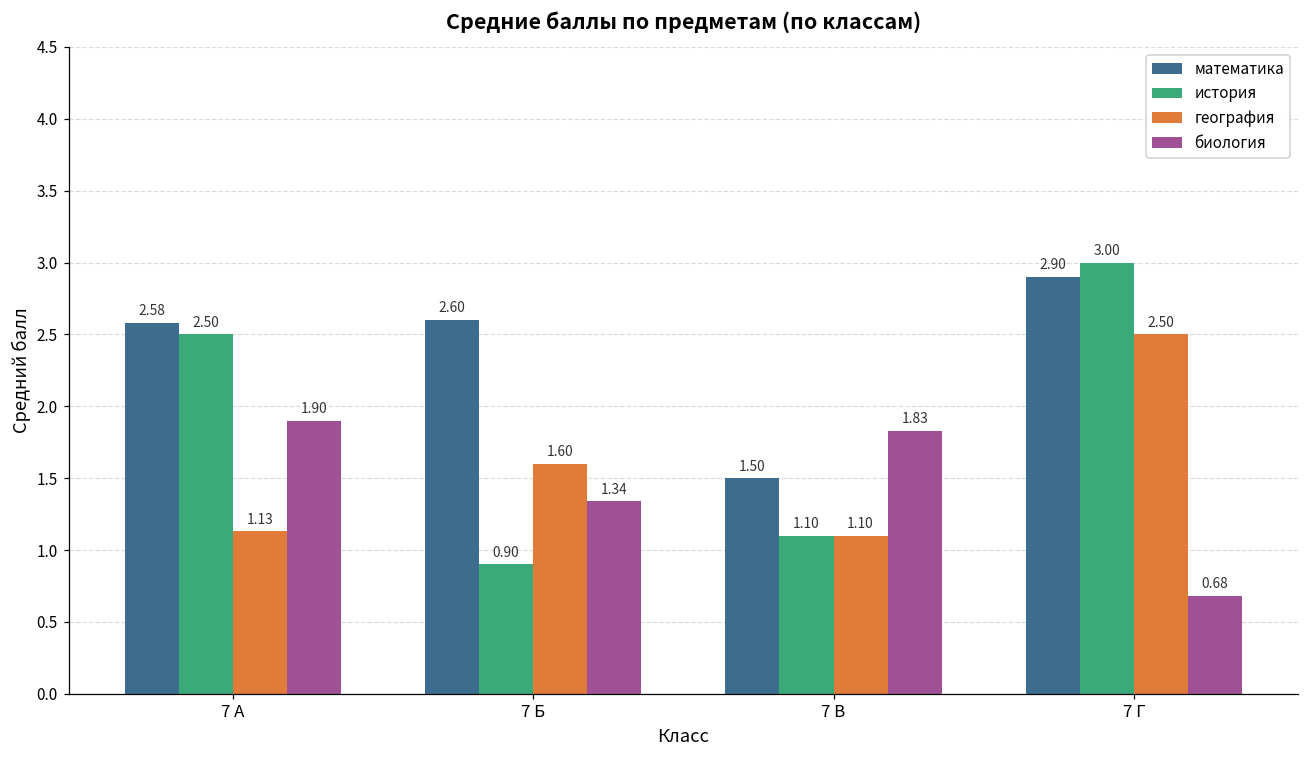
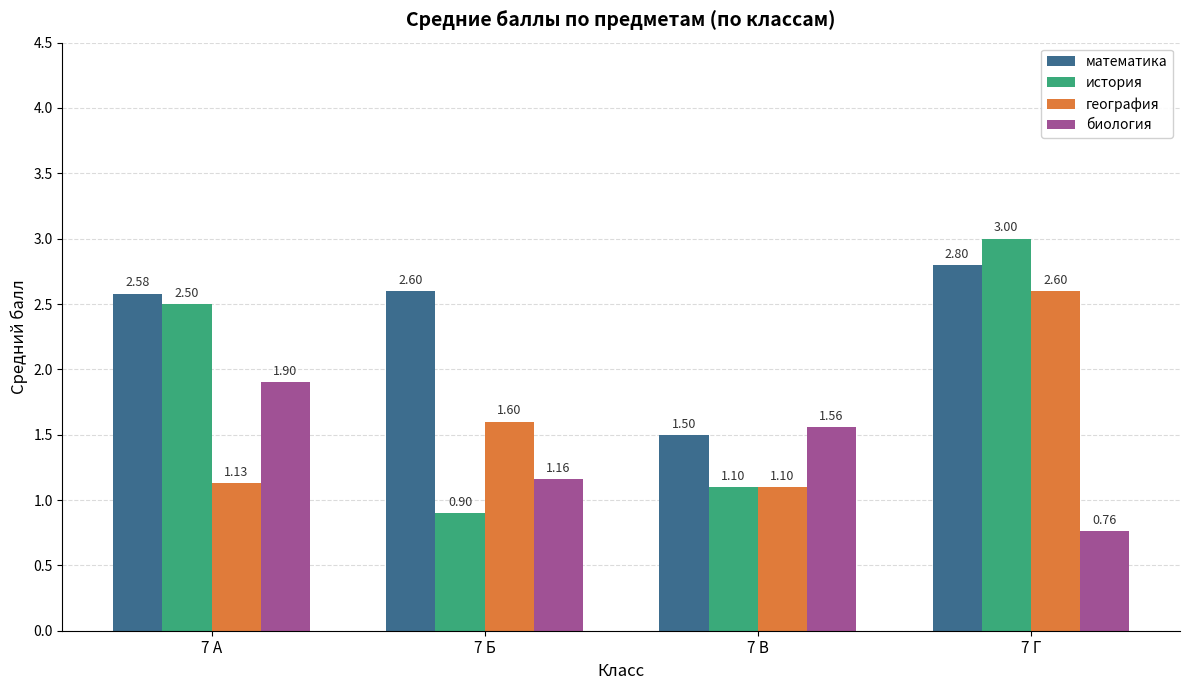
  {
    "математика": {
      "7 А": 2.58,
      "7 Б": 2.60,
      "7 В": 1.50,
-     "7 Г": 2.90
+     "7 Г": 2.80
    },
    "история": {
      "7 А": 2.50,
      "7 Б": 0.90,
      "7 В": 1.10,
      "7 Г": 3.00
    },
    "география": {
      "7 А": 1.13,
      "7 Б": 1.60,
      "7 В": 1.10,
-     "7 Г": 2.50
+     "7 Г": 2.60
    },
    "биология": {
      "7 А": 1.90,
-     "7 Б": 1.34,
-     "7 В": 1.83,
-     "7 Г": 0.68
+     "7 Б": 1.16,
+     "7 В": 1.56,
+     "7 Г": 0.76
    }
  }
